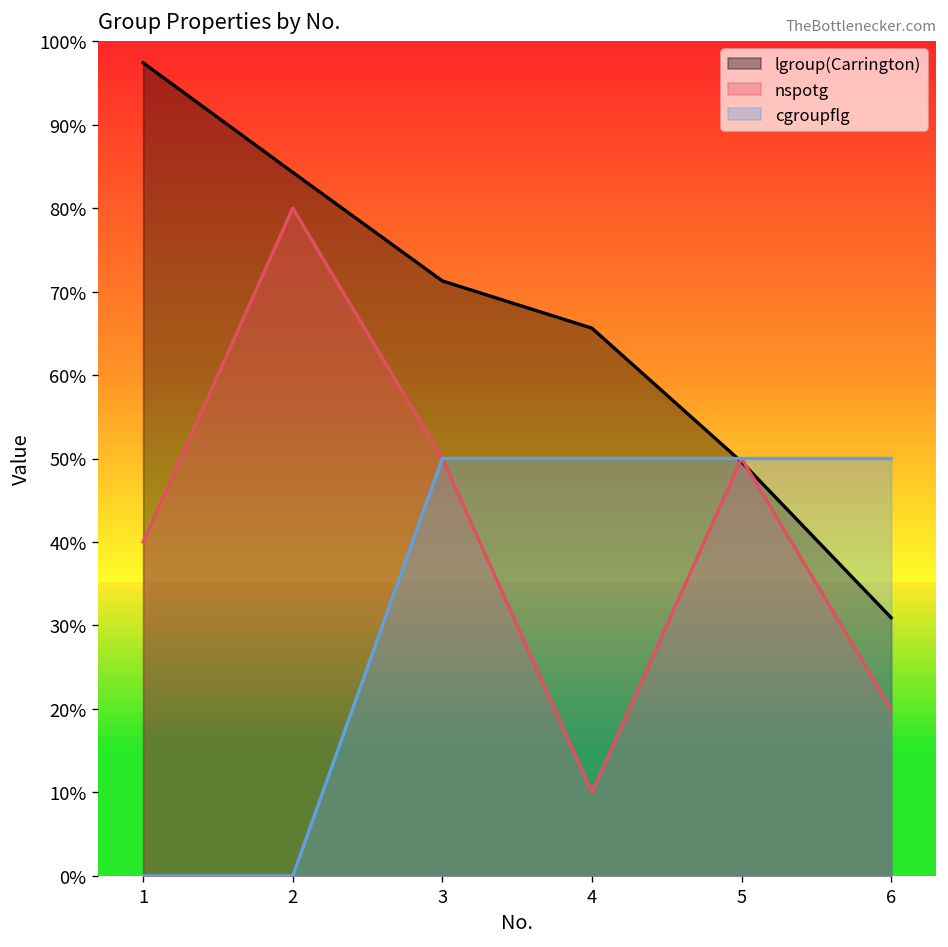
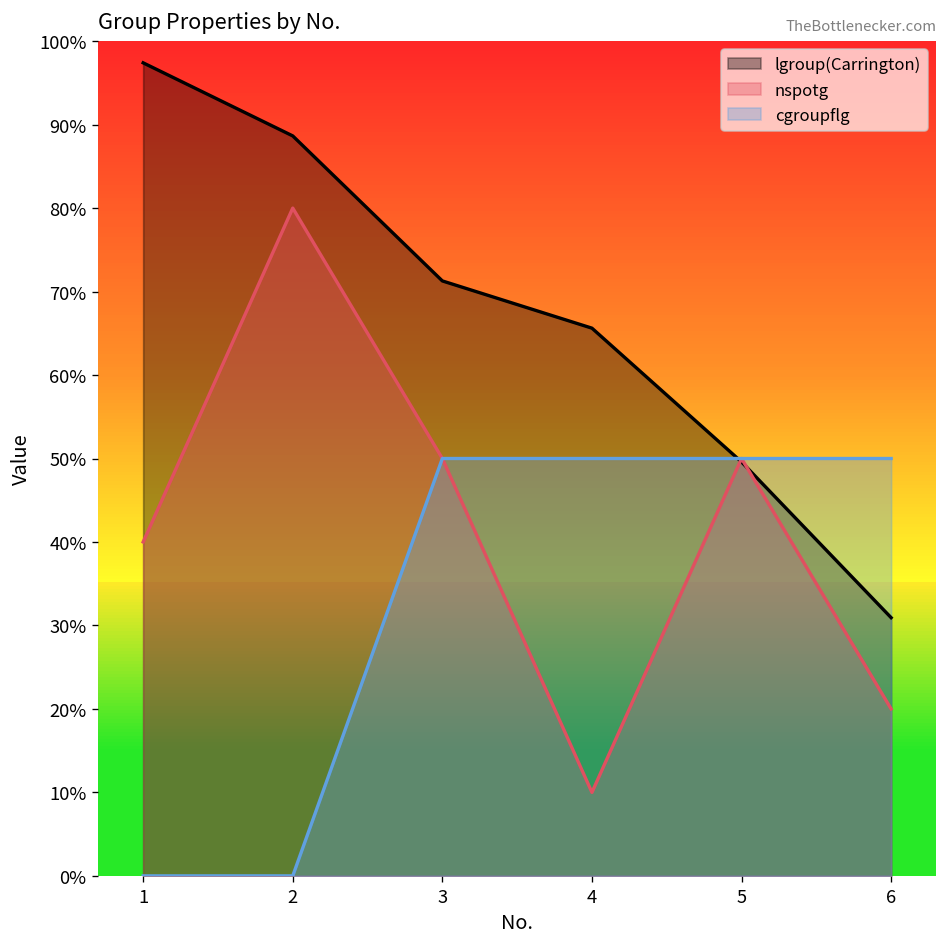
  {
    "lgroup(Carrington)": {
      "1": "97%",
-     "2": "84%",
+     "2": "89%",
      "3": "71%",
      "4": "66%",
      "5": "50%",
      "6": "31%"
    },
    "nspotg": {
      "1": "40%",
      "2": "80%",
      "4": "10%",
      "6": "20%"
    },
    "cgroupflg": {
      "1": "0%",
      "2": "0%",
      "4": "50%",
      "6": "50%"
    }
  }
